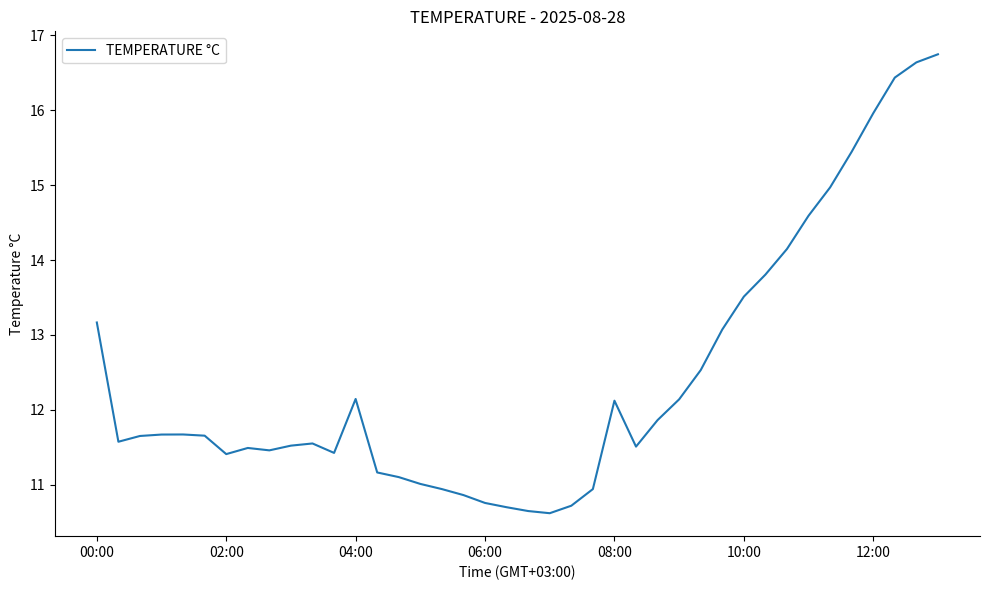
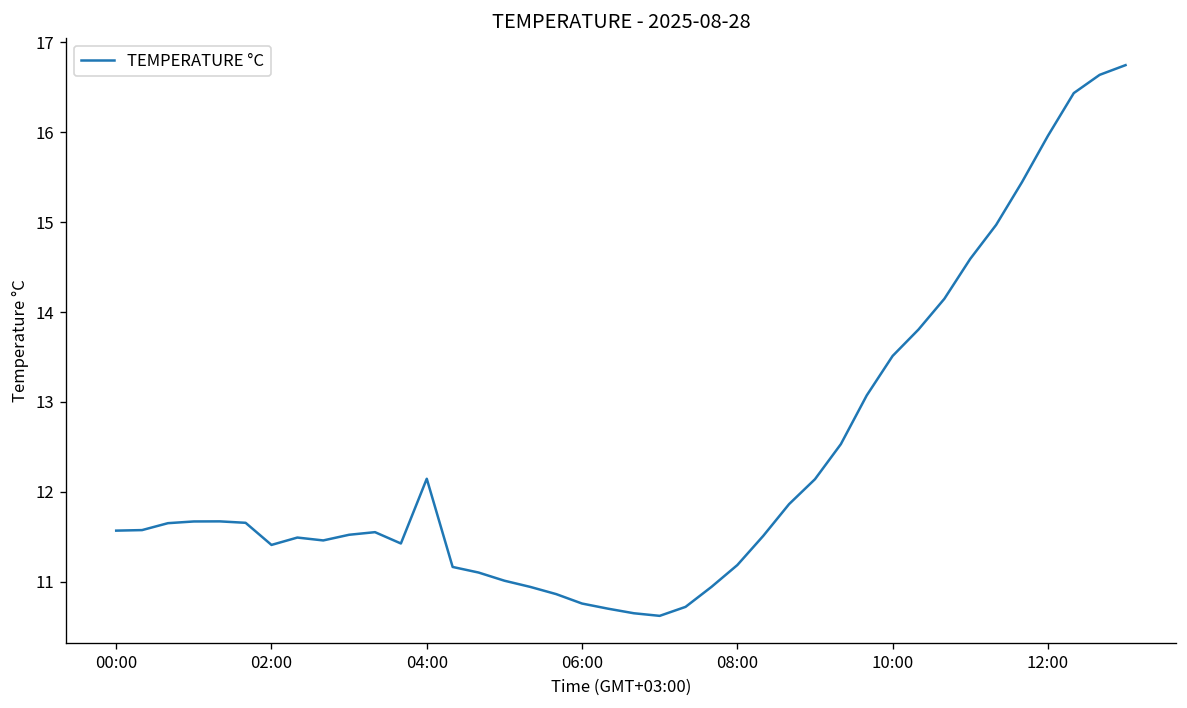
  {
-   "00:00": 13.2,
+   "00:00": 11.6,
    "02:00": 11.4,
    "04:00": 12.1,
    "06:00": 10.8,
-   "08:00": 12.1,
+   "08:00": 11.2,
    "10:00": 13.5,
    "12:00": 16.0
  }
